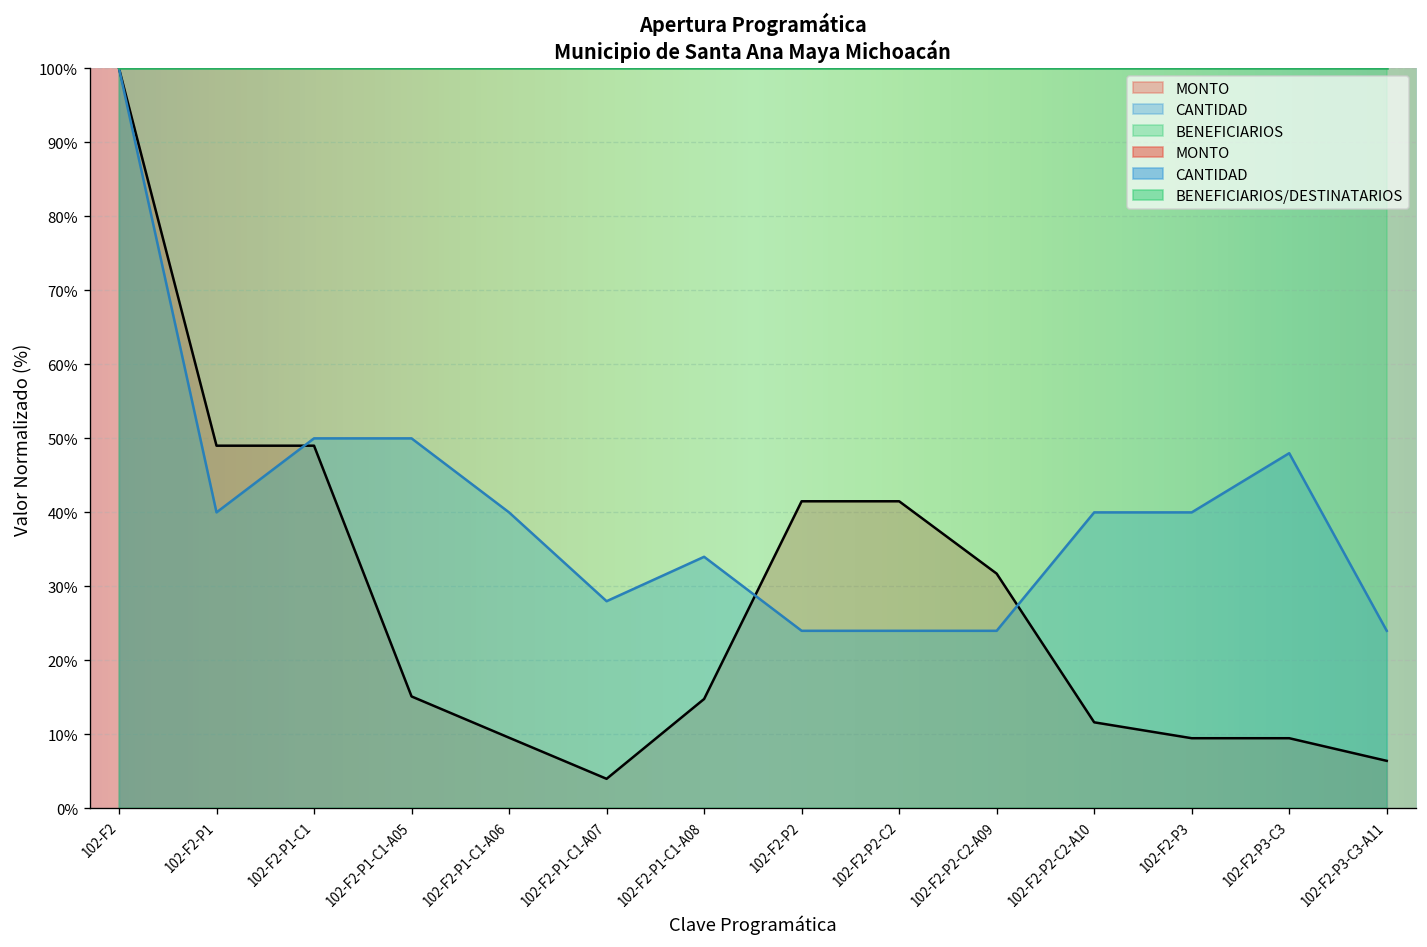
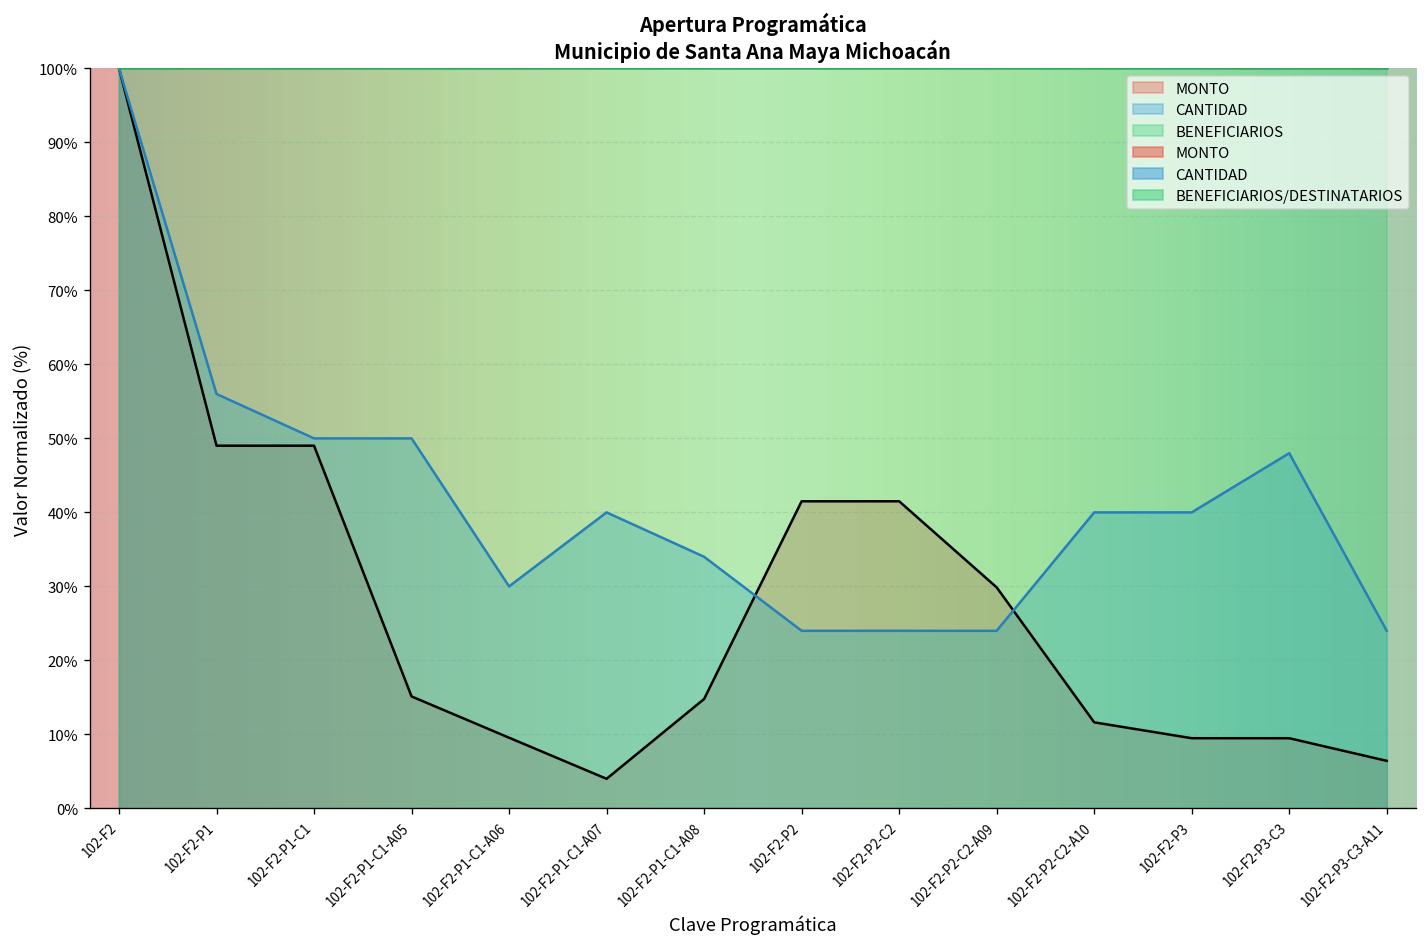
  {
    "MONTO": {
      "102-F2-P1": "49%",
      "102-F2-P1-C1": "49%",
      "102-F2-P1-C1-A05": "15%",
      "102-F2-P1-C1-A06": "10%",
      "102-F2-P1-C1-A07": "4%",
      "102-F2-P1-C1-A08": "15%",
      "102-F2-P2": "42%",
      "102-F2-P2-C2": "42%",
-     "102-F2-P2-C2-A09": "32%",
+     "102-F2-P2-C2-A09": "30%",
      "102-F2-P2-C2-A10": "12%",
      "102-F2-P3": "9%",
      "102-F2-P3-C3": "9%",
      "102-F2-P3-C3-A11": "6%"
    },
    "CANTIDAD": {
-     "102-F2-P1": "40%",
+     "102-F2-P1": "56%",
      "102-F2-P1-C1": "50%",
      "102-F2-P1-C1-A05": "50%",
-     "102-F2-P1-C1-A06": "40%",
-     "102-F2-P1-C1-A07": "28%",
+     "102-F2-P1-C1-A06": "30%",
+     "102-F2-P1-C1-A07": "40%",
      "102-F2-P1-C1-A08": "34%",
      "102-F2-P2": "24%",
      "102-F2-P2-C2": "24%",
      "102-F2-P2-C2-A09": "24%",
      "102-F2-P2-C2-A10": "40%",
      "102-F2-P3": "40%",
      "102-F2-P3-C3": "48%",
      "102-F2-P3-C3-A11": "24%"
    },
    "BENEFICIARIOS": {
      "102-F2-P1": "100%",
      "102-F2-P1-C1": "100%",
      "102-F2-P1-C1-A05": "100%",
      "102-F2-P1-C1-A06": "100%",
      "102-F2-P1-C1-A07": "100%",
      "102-F2-P1-C1-A08": "100%",
      "102-F2-P2": "100%",
      "102-F2-P2-C2": "100%",
      "102-F2-P2-C2-A09": "100%",
      "102-F2-P2-C2-A10": "100%",
      "102-F2-P3": "100%",
      "102-F2-P3-C3": "100%",
      "102-F2-P3-C3-A11": "100%"
    }
  }
